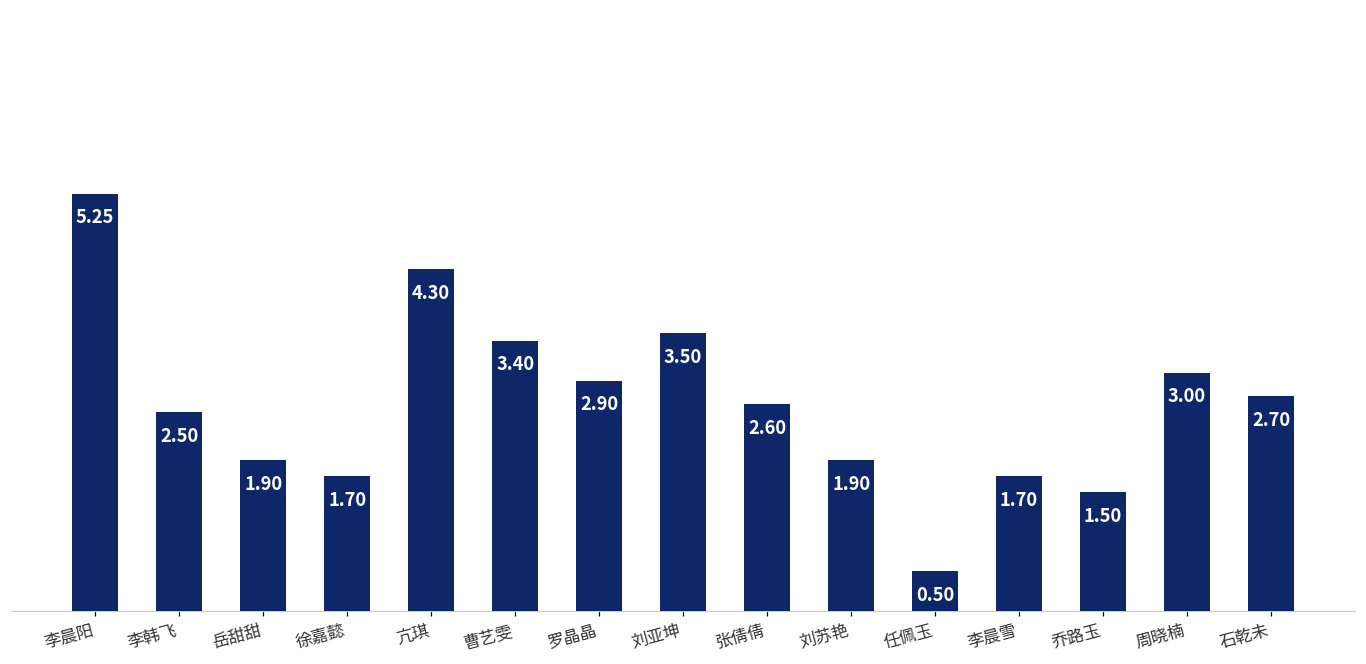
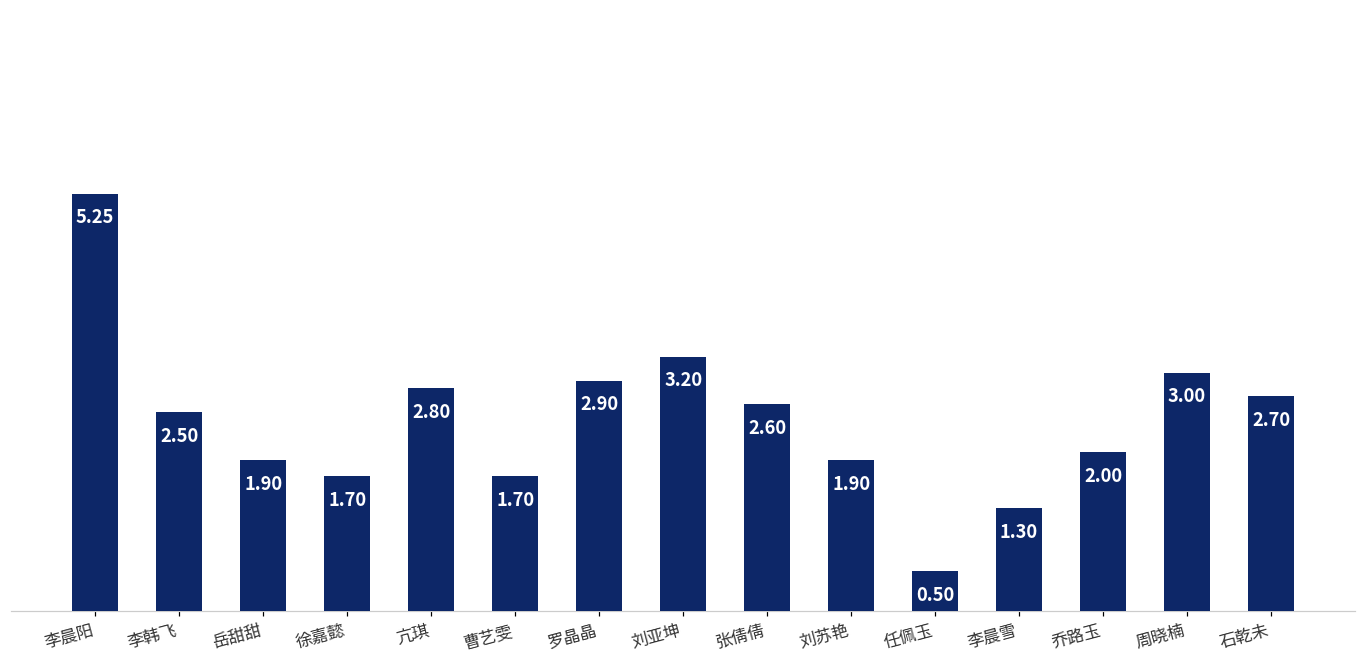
  {
    "李晨阳": 5.25,
    "李韩飞": 2.50,
    "岳甜甜": 1.90,
    "徐嘉懿": 1.70,
-   "亢琪": 4.30,
-   "曹艺雯": 3.40,
+   "亢琪": 2.80,
+   "曹艺雯": 1.70,
    "罗晶晶": 2.90,
-   "刘亚坤": 3.50,
+   "刘亚坤": 3.20,
    "张倩倩": 2.60,
    "刘苏艳": 1.90,
    "任佩玉": 0.50,
-   "李晨雪": 1.70,
-   "乔路玉": 1.50,
+   "李晨雪": 1.30,
+   "乔路玉": 2.00,
    "周晓楠": 3.00,
    "石乾未": 2.70
  }
